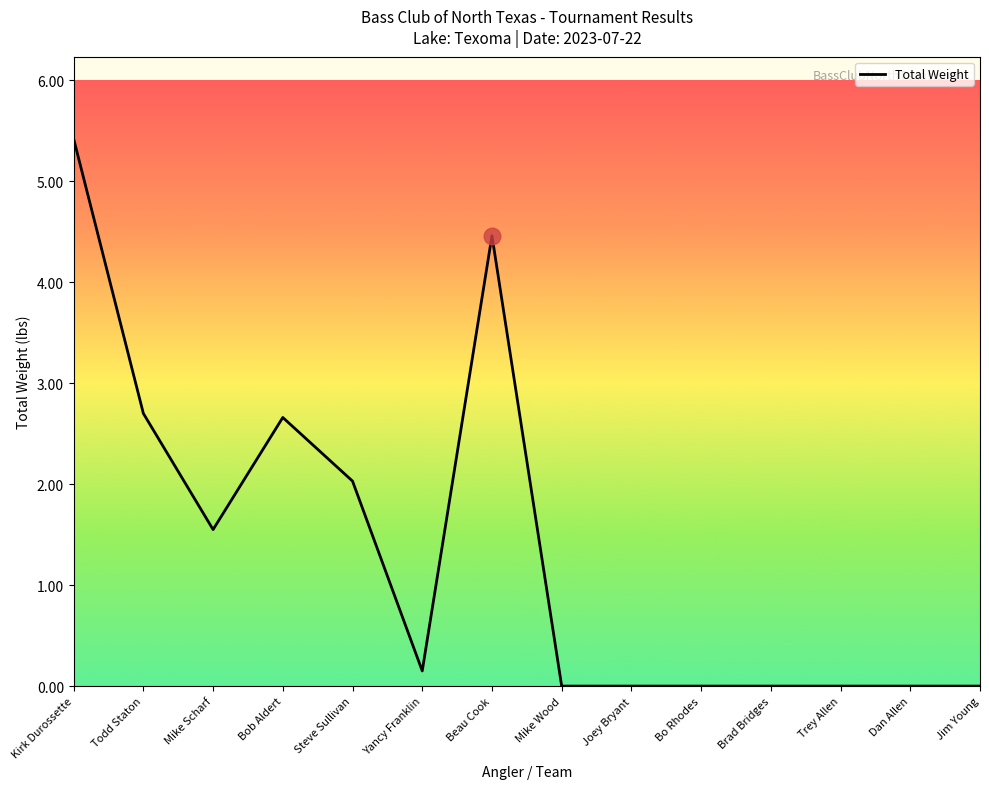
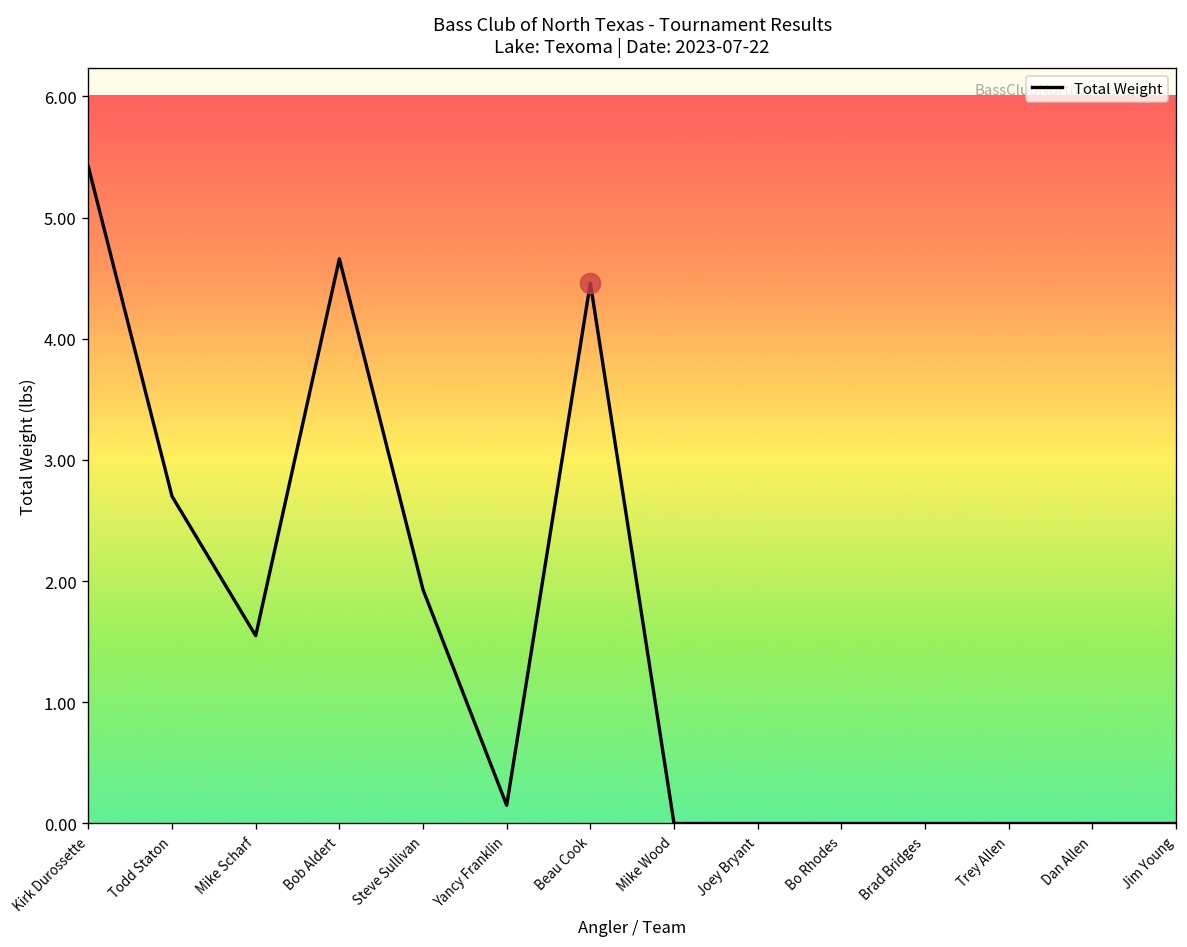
  {
    "Total Weight": {
      "Kirk Durossette": 5.42,
      "Todd Staton": 2.70,
      "Mike Scharf": 1.55,
-     "Bob Aldert": 2.66,
-     "Steve Sullivan": 2.03,
+     "Bob Aldert": 4.66,
+     "Steve Sullivan": 1.93,
      "Yancy Franklin": 0.15,
      "Mike Wood": 0.00,
      "Joey Bryant": 0.00,
      "Bo Rhodes": 0.00,
      "Brad Bridges": 0.00,
      "Trey Allen": 0.00,
      "Dan Allen": 0.00,
      "Jim Young": 0.00
    }
  }
